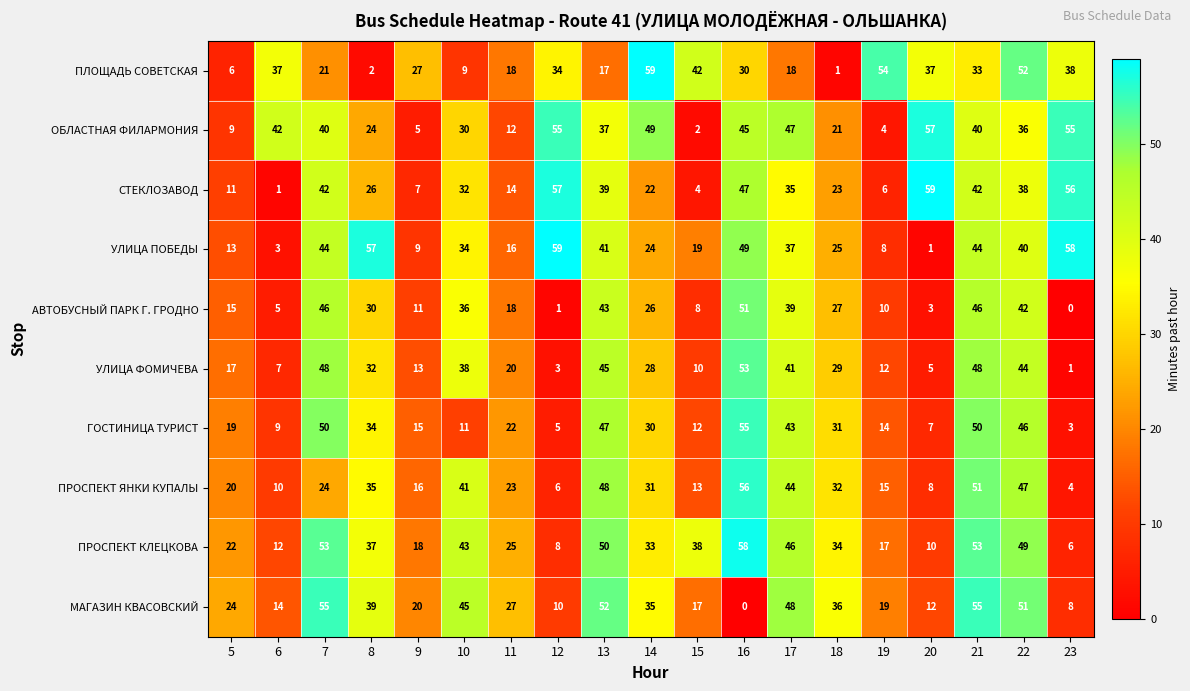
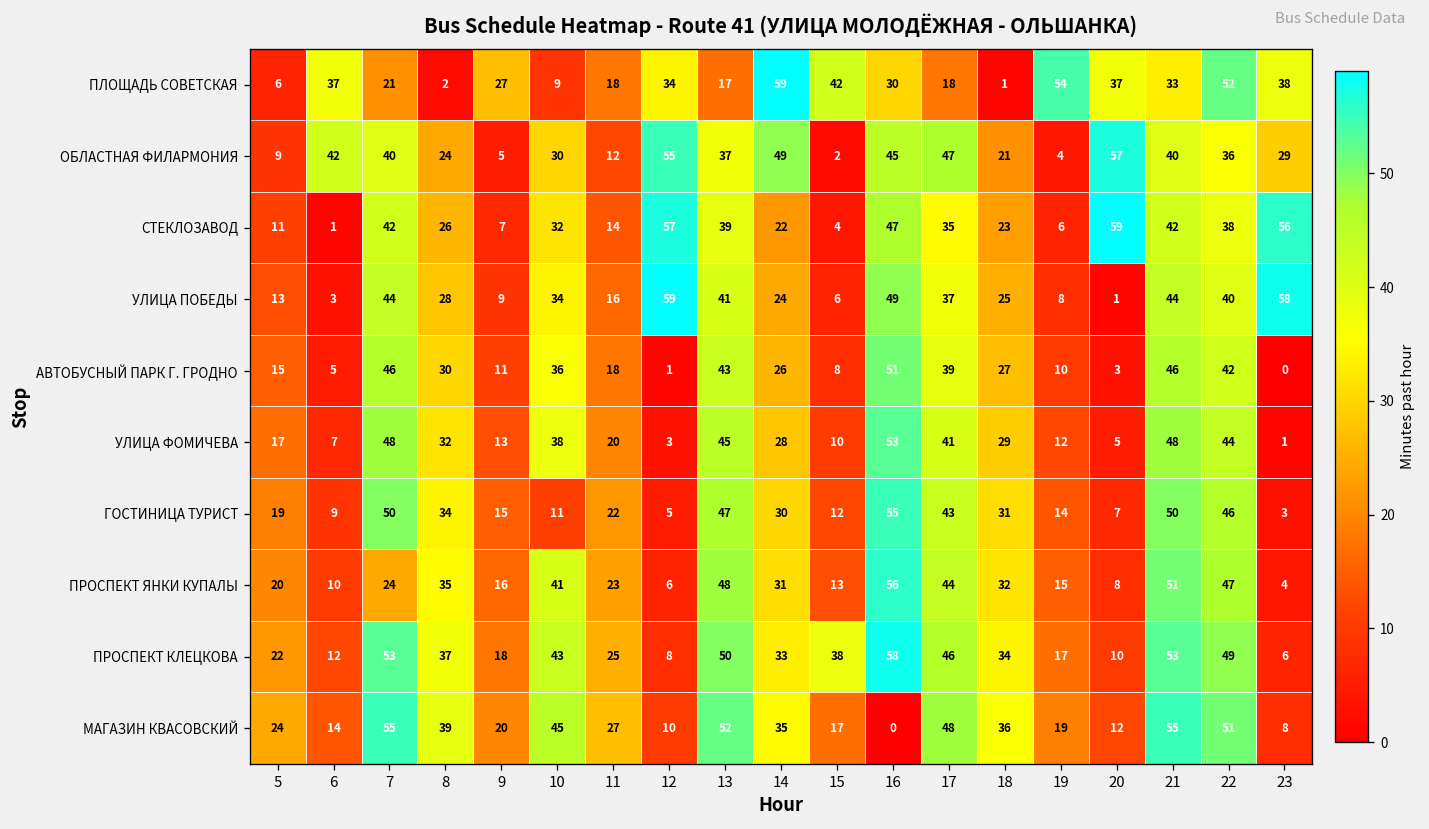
  {
    "ПЛОЩАДЬ СОВЕТСКАЯ": {
      "5": 6,
      "6": 37,
      "7": 21,
      "8": 2,
      "9": 27,
      "10": 9,
      "11": 18,
      "12": 34,
      "13": 17,
      "14": 59,
      "15": 42,
      "16": 30,
      "17": 18,
      "18": 1,
      "19": 54,
      "20": 37,
      "21": 33,
      "22": 52,
      "23": 38
    },
    "ОБЛАСТНАЯ ФИЛАРМОНИЯ": {
      "5": 9,
      "6": 42,
      "7": 40,
      "8": 24,
      "9": 5,
      "10": 30,
      "11": 12,
      "12": 55,
      "13": 37,
      "14": 49,
      "15": 2,
      "16": 45,
      "17": 47,
      "18": 21,
      "19": 4,
      "20": 57,
      "21": 40,
      "22": 36,
-     "23": 55
+     "23": 29
    },
    "СТЕКЛОЗАВОД": {
      "5": 11,
      "6": 1,
      "7": 42,
      "8": 26,
      "9": 7,
      "10": 32,
      "11": 14,
      "12": 57,
      "13": 39,
      "14": 22,
      "15": 4,
      "16": 47,
      "17": 35,
      "18": 23,
      "19": 6,
      "20": 59,
      "21": 42,
      "22": 38,
      "23": 56
    },
    "УЛИЦА ПОБЕДЫ": {
      "5": 13,
      "6": 3,
      "7": 44,
-     "8": 57,
+     "8": 28,
      "9": 9,
      "10": 34,
      "11": 16,
      "12": 59,
      "13": 41,
      "14": 24,
-     "15": 19,
+     "15": 6,
      "16": 49,
      "17": 37,
      "18": 25,
      "19": 8,
      "20": 1,
      "21": 44,
      "22": 40,
      "23": 58
    },
    "АВТОБУСНЫЙ ПАРК Г. ГРОДНО": {
      "5": 15,
      "6": 5,
      "7": 46,
      "8": 30,
      "9": 11,
      "10": 36,
      "11": 18,
      "12": 1,
      "13": 43,
      "14": 26,
      "15": 8,
      "16": 51,
      "17": 39,
      "18": 27,
      "19": 10,
      "20": 3,
      "21": 46,
      "22": 42,
      "23": 0
    },
    "УЛИЦА ФОМИЧЕВА": {
      "5": 17,
      "6": 7,
      "7": 48,
      "8": 32,
      "9": 13,
      "10": 38,
      "11": 20,
      "12": 3,
      "13": 45,
      "14": 28,
      "15": 10,
      "16": 53,
      "17": 41,
      "18": 29,
      "19": 12,
      "20": 5,
      "21": 48,
      "22": 44,
      "23": 1
    },
    "ГОСТИНИЦА ТУРИСТ": {
      "5": 19,
      "6": 9,
      "7": 50,
      "8": 34,
      "9": 15,
      "10": 11,
      "11": 22,
      "12": 5,
      "13": 47,
      "14": 30,
      "15": 12,
      "16": 55,
      "17": 43,
      "18": 31,
      "19": 14,
      "20": 7,
      "21": 50,
      "22": 46,
      "23": 3
    },
    "ПРОСПЕКТ ЯНКИ КУПАЛЫ": {
      "5": 20,
      "6": 10,
      "7": 24,
      "8": 35,
      "9": 16,
      "10": 41,
      "11": 23,
      "12": 6,
      "13": 48,
      "14": 31,
      "15": 13,
      "16": 56,
      "17": 44,
      "18": 32,
      "19": 15,
      "20": 8,
      "21": 51,
      "22": 47,
      "23": 4
    },
    "ПРОСПЕКТ КЛЕЦКОВА": {
      "5": 22,
      "6": 12,
      "7": 53,
      "8": 37,
      "9": 18,
      "10": 43,
      "11": 25,
      "12": 8,
      "13": 50,
      "14": 33,
      "15": 38,
      "16": 58,
      "17": 46,
      "18": 34,
      "19": 17,
      "20": 10,
      "21": 53,
      "22": 49,
      "23": 6
    },
    "МАГАЗИН КВАСОВСКИЙ": {
      "5": 24,
      "6": 14,
      "7": 55,
      "8": 39,
      "9": 20,
      "10": 45,
      "11": 27,
      "12": 10,
      "13": 52,
      "14": 35,
      "15": 17,
      "16": 0,
      "17": 48,
      "18": 36,
      "19": 19,
      "20": 12,
      "21": 55,
      "22": 51,
      "23": 8
    }
  }
